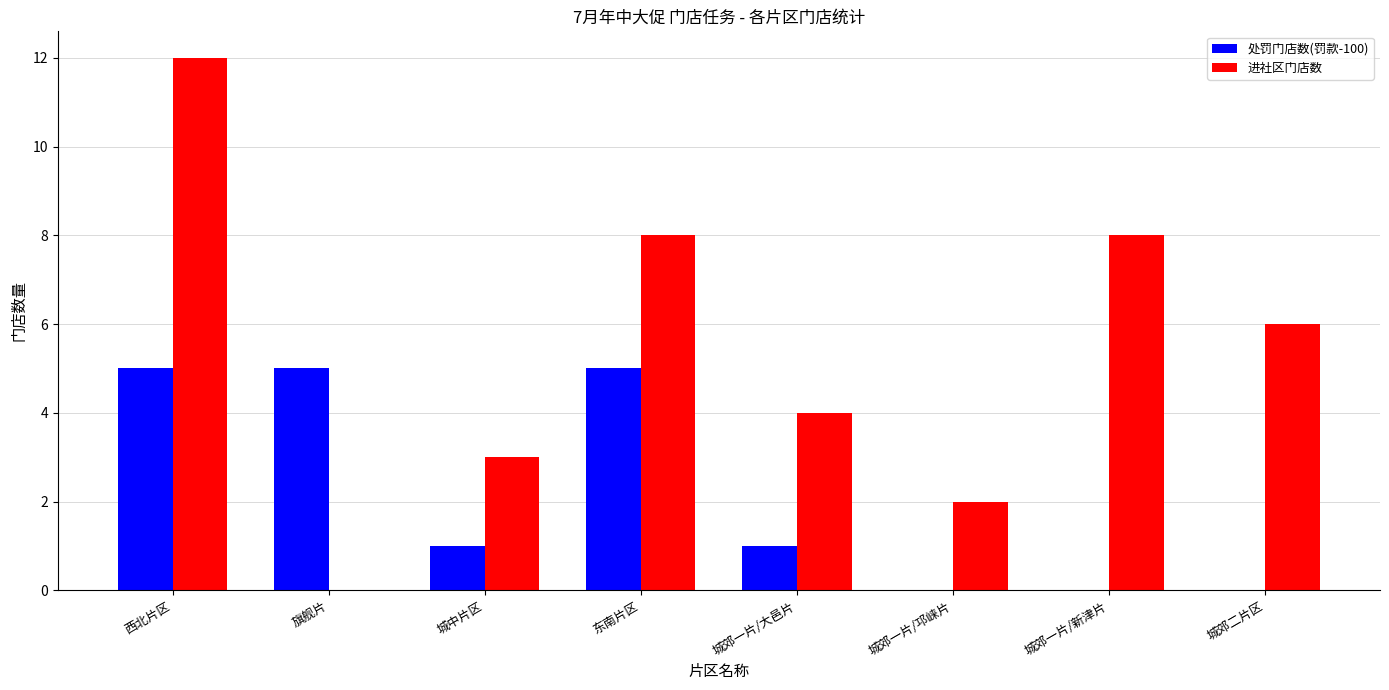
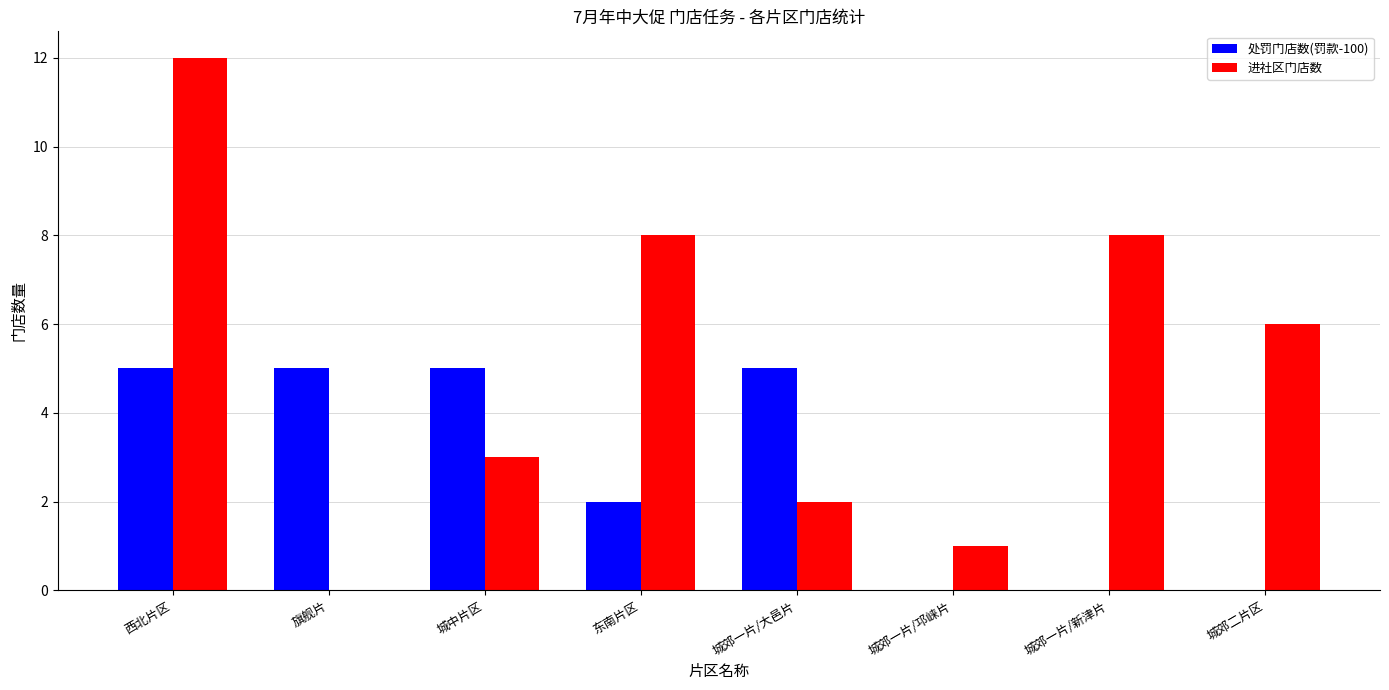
  {
    "处罚门店数(罚款-100)": {
      "西北片区": 5,
      "旗舰片": 5,
-     "城中片区": 1,
-     "东南片区": 5,
-     "城郊一片/大邑片": 1,
+     "城中片区": 5,
+     "东南片区": 2,
+     "城郊一片/大邑片": 5,
      "城郊一片/邛崃片": 0,
      "城郊一片/新津片": 0,
      "城郊二片区": 0
    },
    "进社区门店数": {
      "西北片区": 12,
      "旗舰片": 0,
      "城中片区": 3,
      "东南片区": 8,
-     "城郊一片/大邑片": 4,
-     "城郊一片/邛崃片": 2,
+     "城郊一片/大邑片": 2,
+     "城郊一片/邛崃片": 1,
      "城郊一片/新津片": 8,
      "城郊二片区": 6
    }
  }
